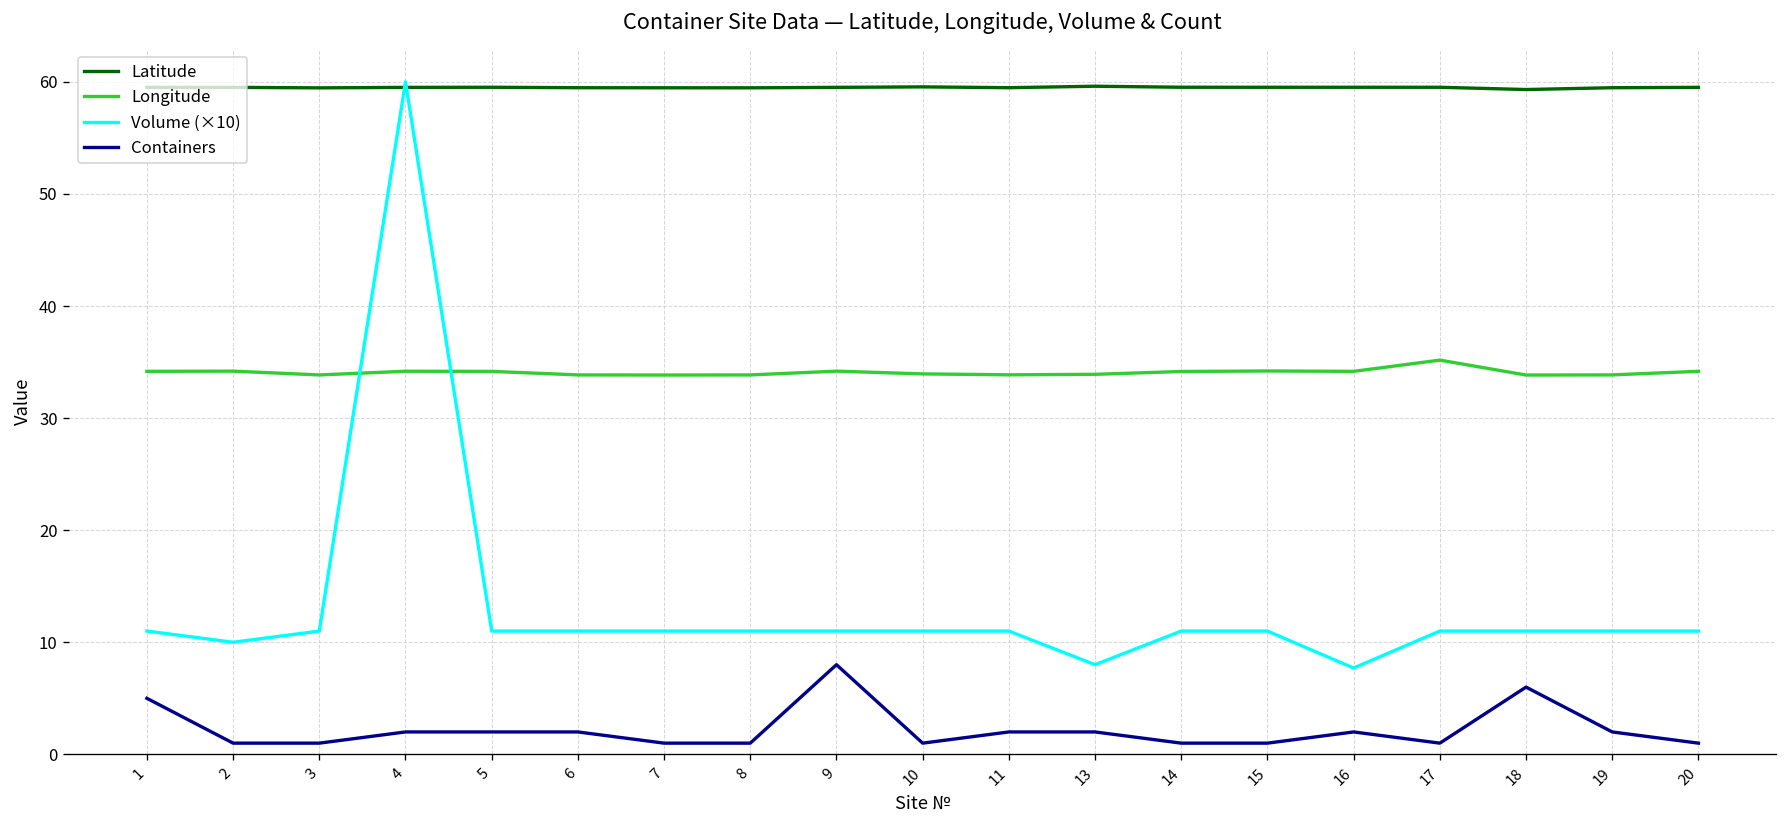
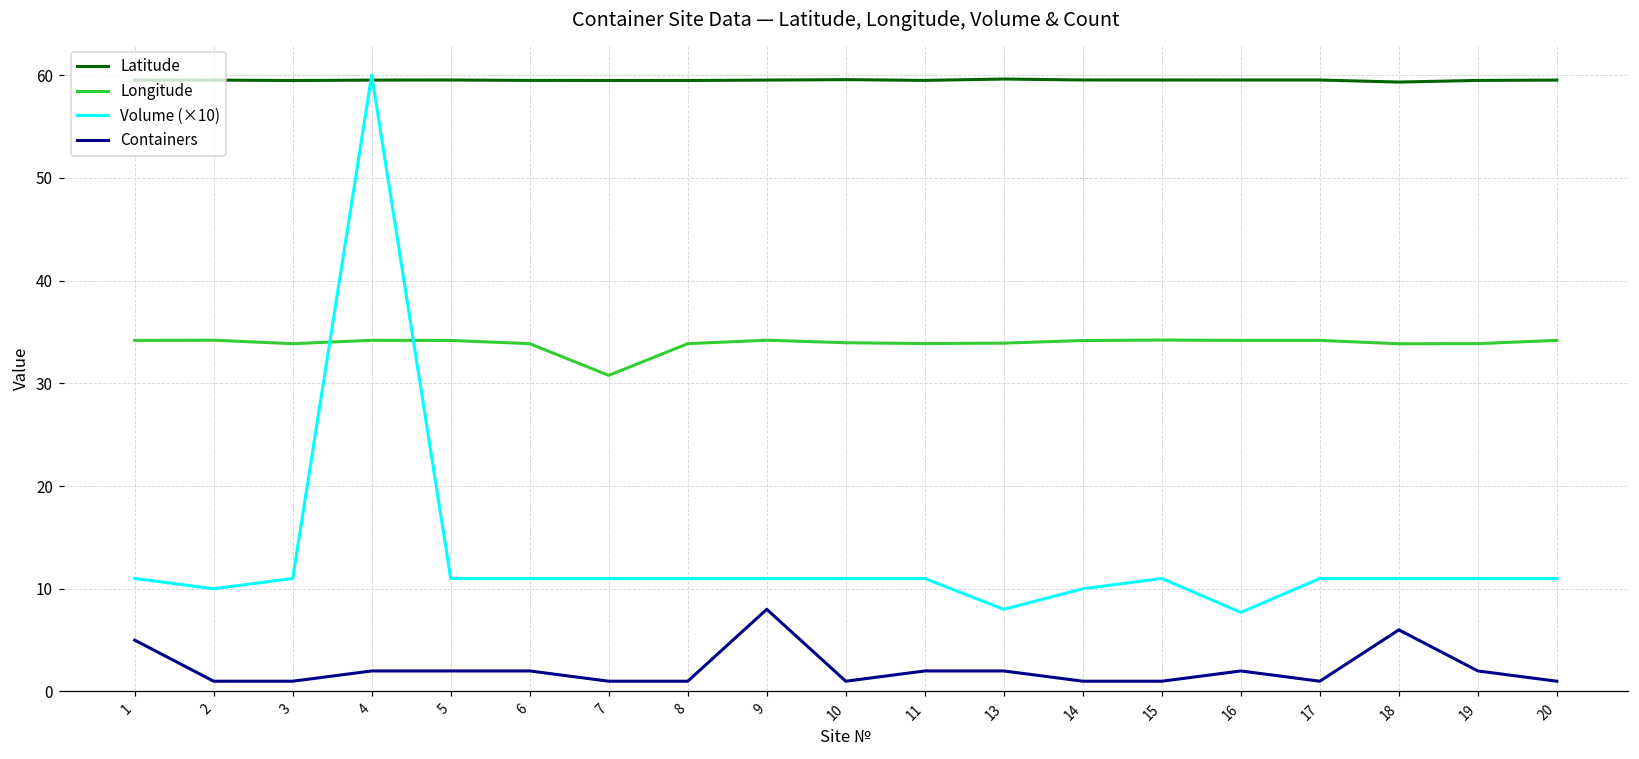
  {
    "Latitude": {
      "3": 59,
      "4": 60,
      "5": 60,
      "6": 59,
      "7": 59,
      "8": 59,
      "9": 60,
      "10": 60,
      "11": 59,
      "13": 60,
      "14": 60,
      "15": 60,
      "16": 60,
      "17": 60,
      "18": 59,
      "19": 59,
      "20": 60
    },
    "Longitude": {
      "1": 34,
      "2": 34,
      "3": 34,
      "4": 34,
      "5": 34,
      "6": 34,
-     "7": 34,
+     "7": 31,
      "8": 34,
      "9": 34,
      "10": 34,
      "11": 34,
      "13": 34,
      "14": 34,
      "15": 34,
      "16": 34,
-     "17": 35,
+     "17": 34,
      "18": 34,
      "19": 34,
      "20": 34
    },
    "Volume (×10)": {
      "1": 11,
      "2": 10,
      "3": 11,
      "4": 60,
      "5": 11,
      "6": 11,
      "7": 11,
      "8": 11,
      "9": 11,
      "10": 11,
      "11": 11,
      "13": 8,
-     "14": 11,
+     "14": 10,
      "15": 11,
      "16": 8,
      "17": 11,
      "18": 11,
      "19": 11,
      "20": 11
    },
    "Containers": {
      "1": 5,
      "2": 1,
      "3": 1,
      "4": 2,
      "5": 2,
      "6": 2,
      "7": 1,
      "8": 1,
      "9": 8,
      "10": 1,
      "11": 2,
      "13": 2,
      "14": 1,
      "15": 1,
      "16": 2,
      "17": 1,
      "18": 6,
      "19": 2,
      "20": 1
    }
  }
